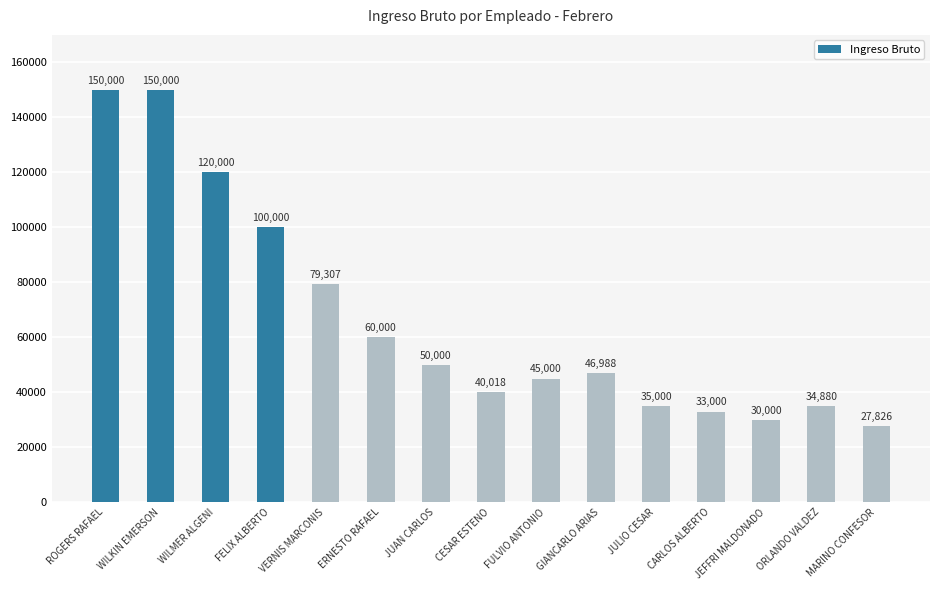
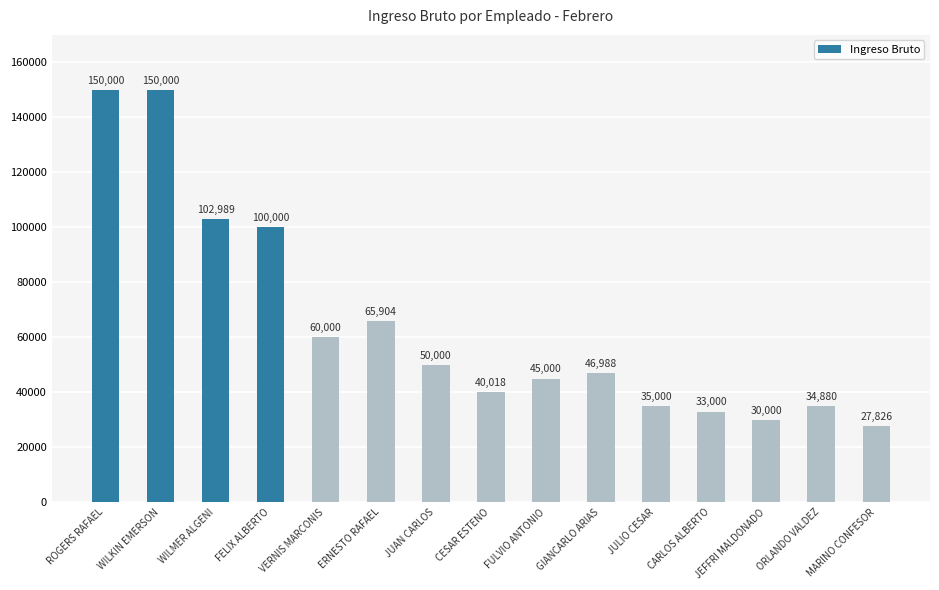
  {
    "ROGERS RAFAEL": "150,000",
    "WILKIN EMERSON": "150,000",
-   "WILMER ALGENI": "120,000",
+   "WILMER ALGENI": "102,989",
    "FELIX ALBERTO": "100,000",
-   "VERNIS MARCONIS": "79,307",
-   "ERNESTO RAFAEL": "60,000",
+   "VERNIS MARCONIS": "60,000",
+   "ERNESTO RAFAEL": "65,904",
    "JUAN CARLOS": "50,000",
    "CESAR ESTENO": "40,018",
    "FULVIO ANTONIO": "45,000",
    "GIANCARLO ARIAS": "46,988",
    "JULIO CESAR": "35,000",
    "CARLOS ALBERTO": "33,000",
    "JEFFRI MALDONADO": "30,000",
    "ORLANDO VALDEZ": "34,880",
    "MARINO CONFESOR": "27,826"
  }
